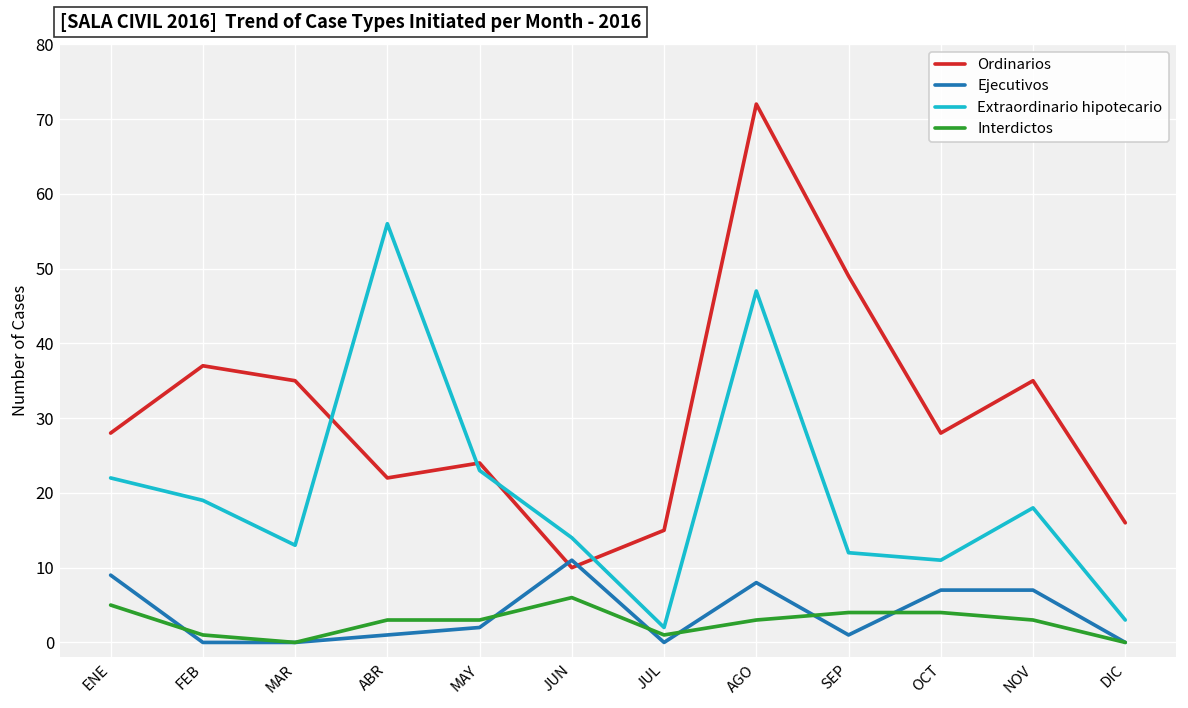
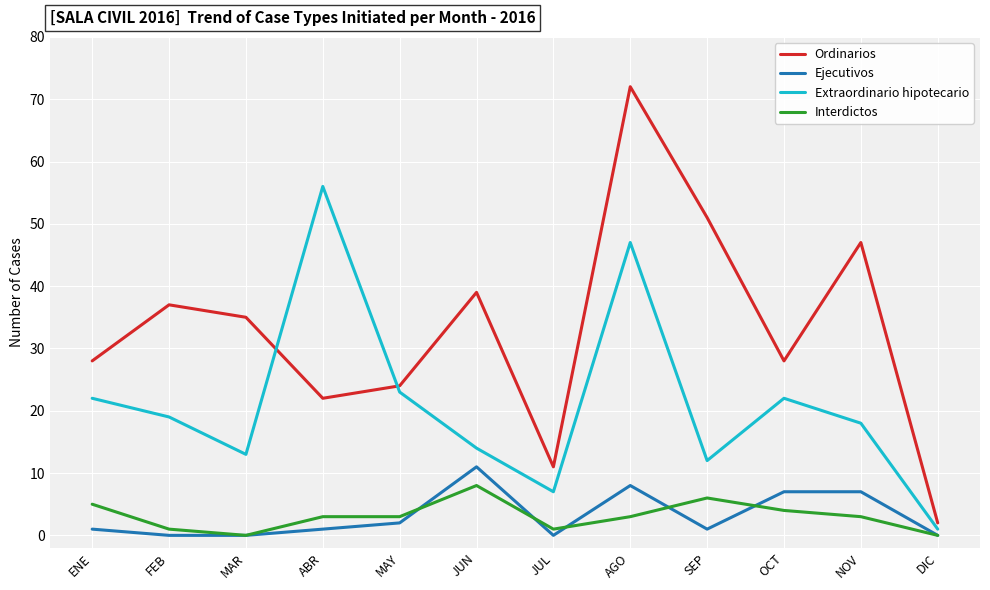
  {
    "Ordinarios": {
      "ENE": 28,
      "FEB": 37,
      "MAR": 35,
      "ABR": 22,
      "MAY": 24,
-     "JUN": 10,
-     "JUL": 15,
+     "JUN": 39,
+     "JUL": 11,
      "AGO": 72,
-     "SEP": 49,
+     "SEP": 51,
      "OCT": 28,
-     "NOV": 35,
-     "DIC": 16
+     "NOV": 47,
+     "DIC": 2
    },
    "Ejecutivos": {
-     "ENE": 9,
+     "ENE": 1,
      "FEB": 0,
      "ABR": 1,
      "MAY": 2,
      "JUN": 11,
      "JUL": 0,
      "AGO": 8,
      "SEP": 1,
      "OCT": 7,
      "NOV": 7
    },
    "Extraordinario hipotecario": {
      "ENE": 22,
      "FEB": 19,
      "MAR": 13,
      "ABR": 56,
      "MAY": 23,
      "JUN": 14,
-     "JUL": 2,
+     "JUL": 7,
      "AGO": 47,
      "SEP": 12,
-     "OCT": 11,
+     "OCT": 22,
      "NOV": 18,
-     "DIC": 3
+     "DIC": 1
    },
    "Interdictos": {
      "ENE": 5,
      "FEB": 1,
      "ABR": 3,
      "MAY": 3,
-     "JUN": 6,
+     "JUN": 8,
      "JUL": 1,
      "AGO": 3,
-     "SEP": 4,
+     "SEP": 6,
      "OCT": 4,
      "NOV": 3
    }
  }
